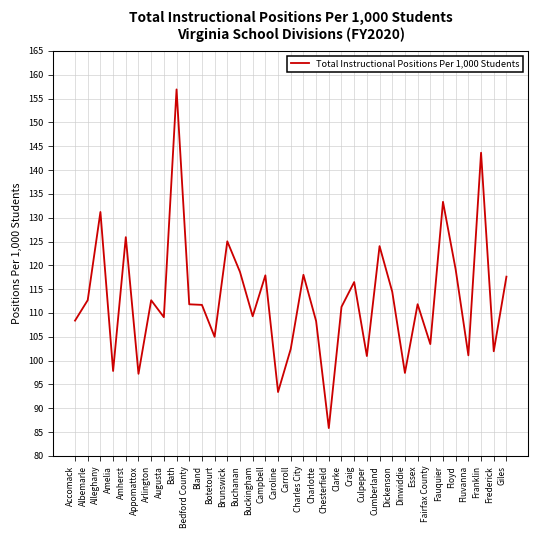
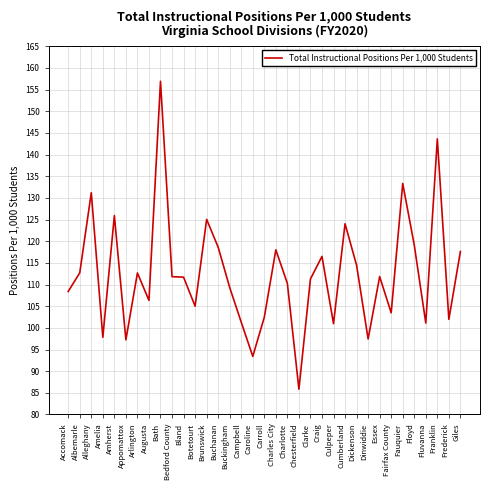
  {
    "Accomack": 108,
    "Albemarle": 113,
    "Alleghany": 131,
    "Amelia": 98,
    "Amherst": 126,
    "Appomattox": 97,
    "Arlington": 113,
-   "Augusta": 109,
+   "Augusta": 106,
    "Bath": 157,
    "Bedford County": 112,
    "Bland": 112,
    "Botetourt": 105,
    "Brunswick": 125,
    "Buchanan": 119,
    "Buckingham": 109,
-   "Campbell": 118,
+   "Campbell": 101,
    "Caroline": 93,
    "Carroll": 102,
    "Charles City": 118,
-   "Charlotte": 108,
+   "Charlotte": 110,
    "Chesterfield": 86,
    "Clarke": 111,
    "Craig": 116,
    "Culpeper": 101,
    "Cumberland": 124,
    "Dickenson": 114,
    "Dinwiddie": 97,
    "Essex": 112,
    "Fairfax County": 103,
    "Fauquier": 133,
    "Floyd": 119,
    "Fluvanna": 101,
    "Franklin": 144,
    "Frederick": 102,
    "Giles": 118
  }
